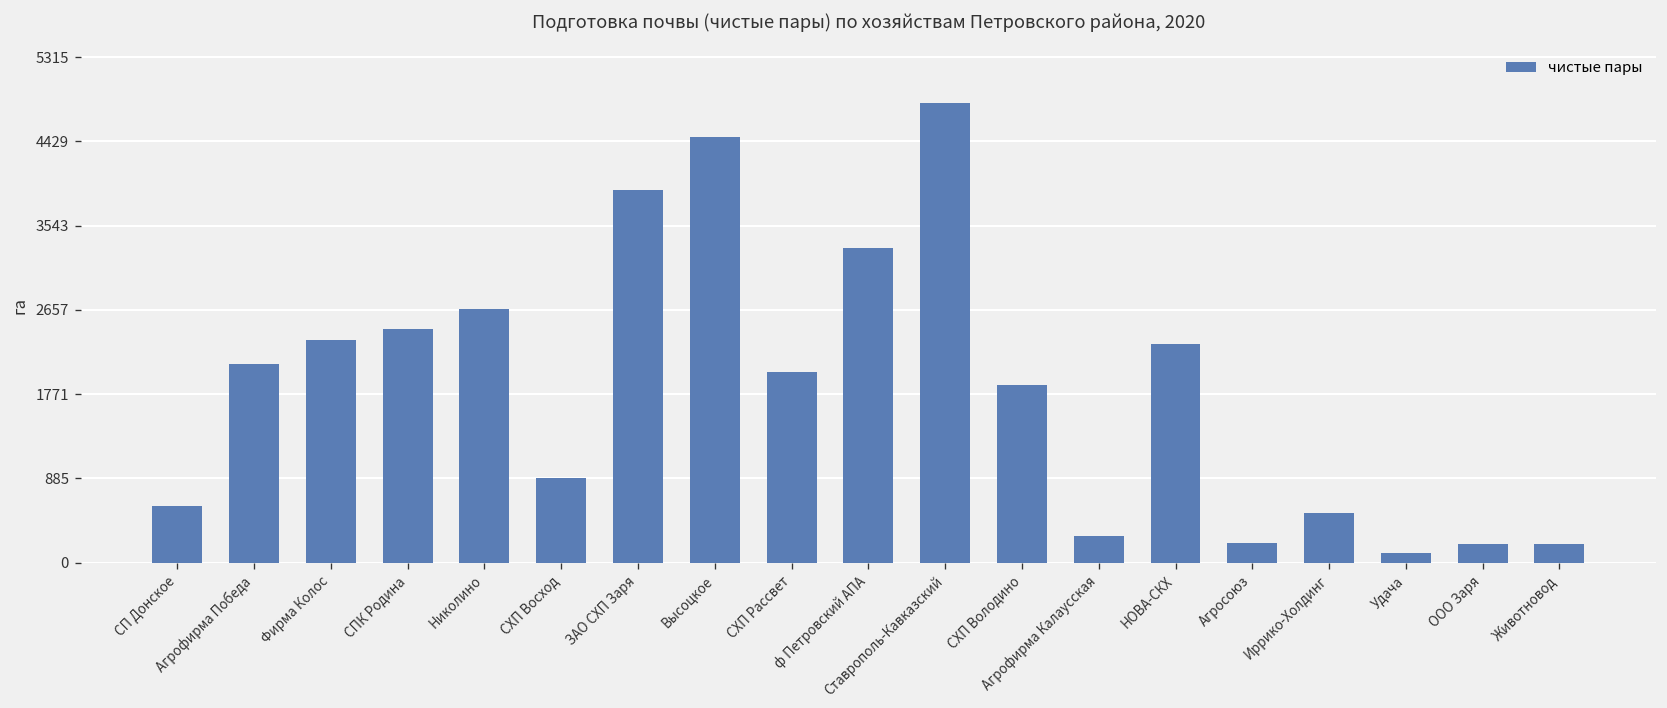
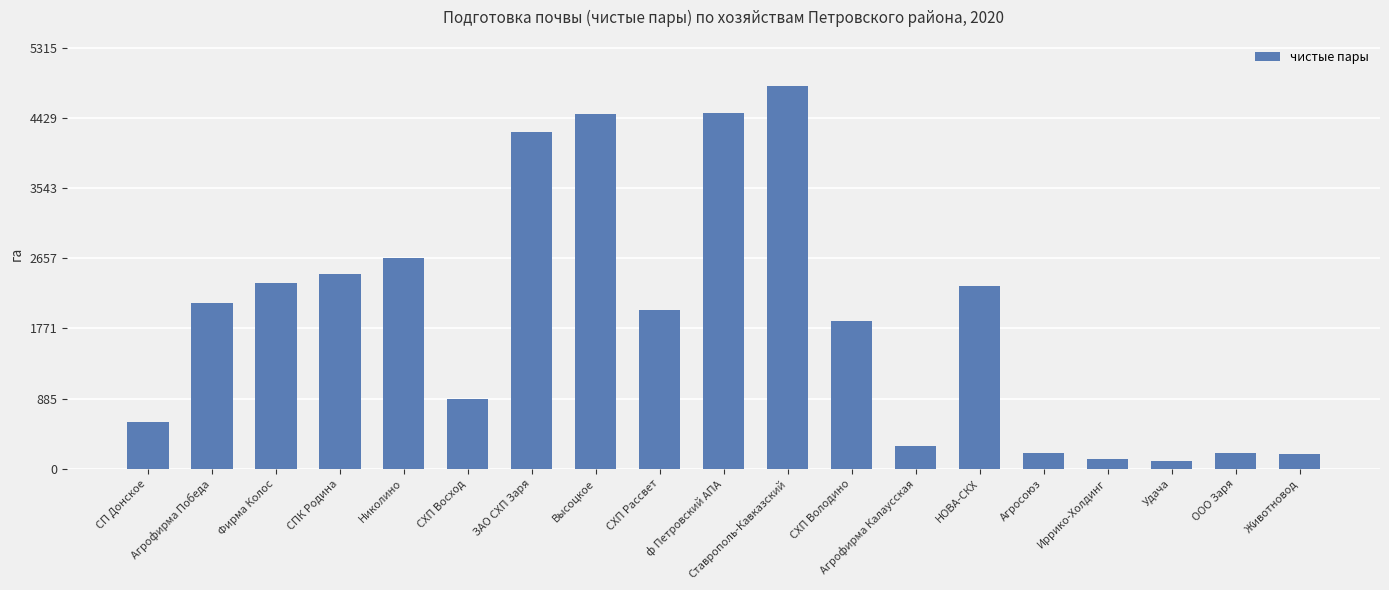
  {
    "СП Донское": 600,
    "Агрофирма Победа": 2100,
    "Фирма Колос": 2300,
    "СПК Родина": 2500,
    "Николино": 2700,
    "СХП Восход": 900,
-   "ЗАО СХП Заря": 3900,
+   "ЗАО СХП Заря": 4300,
    "Высоцкое": 4500,
    "СХП Рассвет": 2000,
-   "ф Петровский АПА": 3300,
+   "ф Петровский АПА": 4500,
    "Ставрополь-Кавказский": 4800,
    "СХП Володино": 1900,
    "Агрофирма Калаусская": 300,
    "НОВА-СКХ": 2300,
    "Агросоюз": 200,
-   "Иррико-Холдинг": 500,
+   "Иррико-Холдинг": 100,
    "Удача": 100,
    "ООО Заря": 200,
    "Животновод": 200
  }
